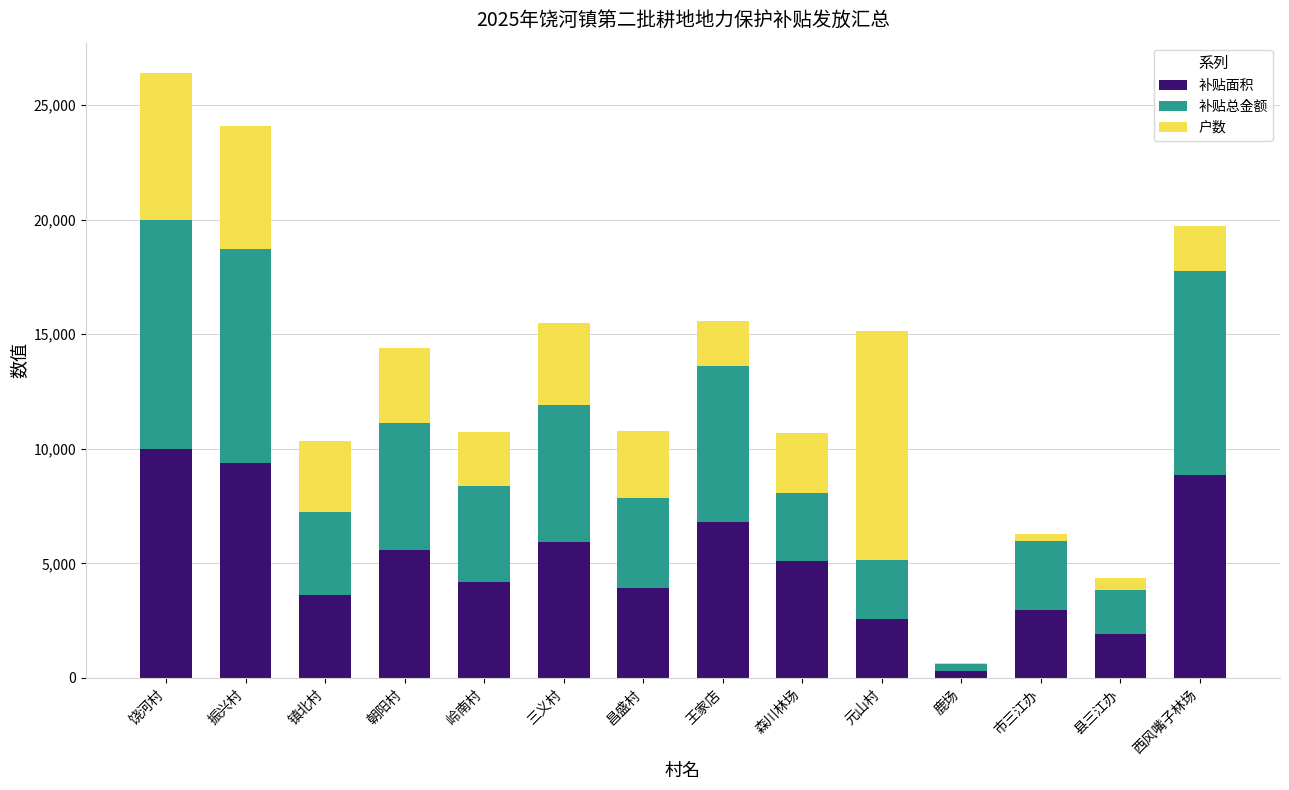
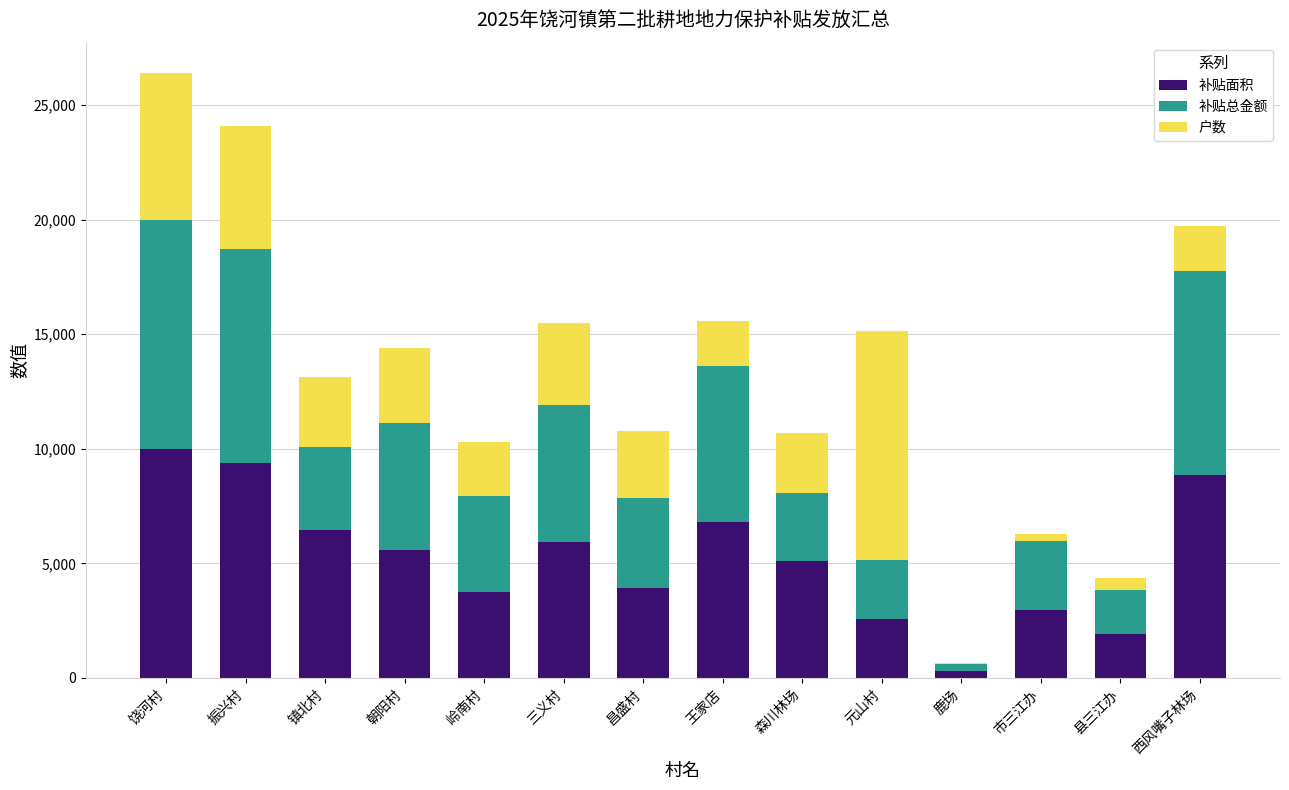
  {
    "补贴面积": {
      "饶河村": "10,000",
      "振兴村": "9,400",
-     "镇北村": "3,600",
+     "镇北村": "6,400",
      "朝阳村": "5,600",
-     "岭南村": "4,200",
+     "岭南村": "3,800",
      "三义村": "6,000",
      "昌盛村": "3,900",
      "王家店": "6,800",
      "森川林场": "5,100",
      "元山村": "2,600",
      "鹿场": "300",
      "市三江办": "3,000",
      "县三江办": "1,900",
      "西风嘴子林场": "8,900"
    },
    "补贴总金额": {
      "饶河村": "10,000",
      "振兴村": "9,400",
      "镇北村": "3,600",
      "朝阳村": "5,600",
      "岭南村": "4,200",
      "三义村": "6,000",
      "昌盛村": "3,900",
      "王家店": "6,800",
      "森川林场": "3,000",
      "元山村": "2,600",
      "鹿场": "300",
      "市三江办": "3,000",
      "县三江办": "1,900",
      "西风嘴子林场": "8,900"
    },
    "户数": {
      "饶河村": "6,400",
      "振兴村": "5,400",
      "镇北村": "3,100",
      "朝阳村": "3,300",
      "岭南村": "2,400",
      "三义村": "3,600",
      "昌盛村": "2,900",
      "王家店": "2,000",
      "森川林场": "2,600",
      "元山村": "10,000",
      "市三江办": "300",
      "县三江办": "500",
      "西风嘴子林场": "2,000"
    }
  }
